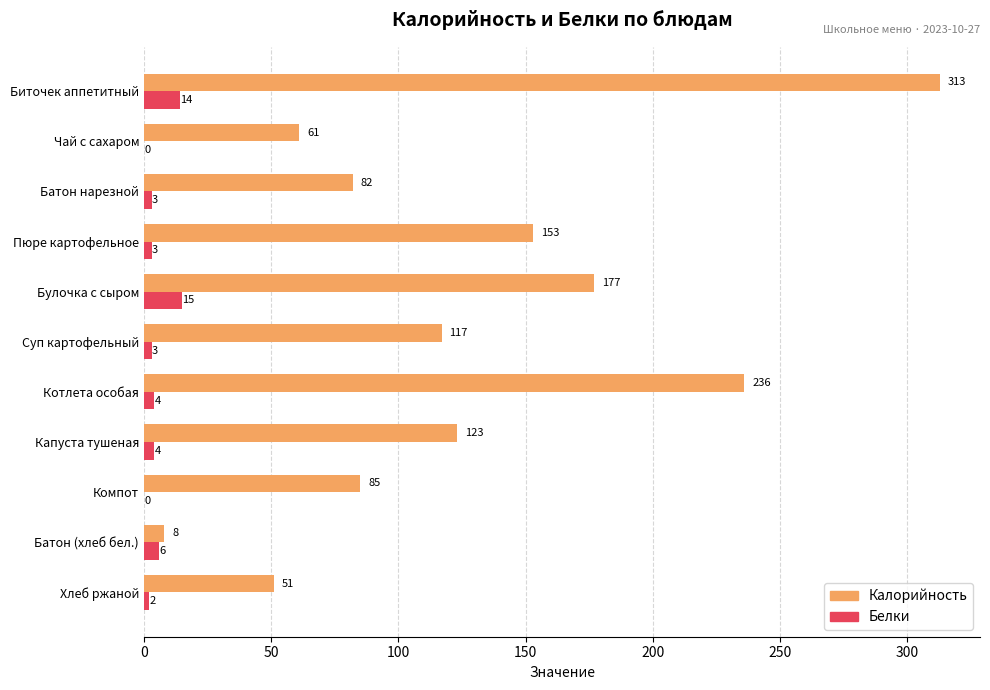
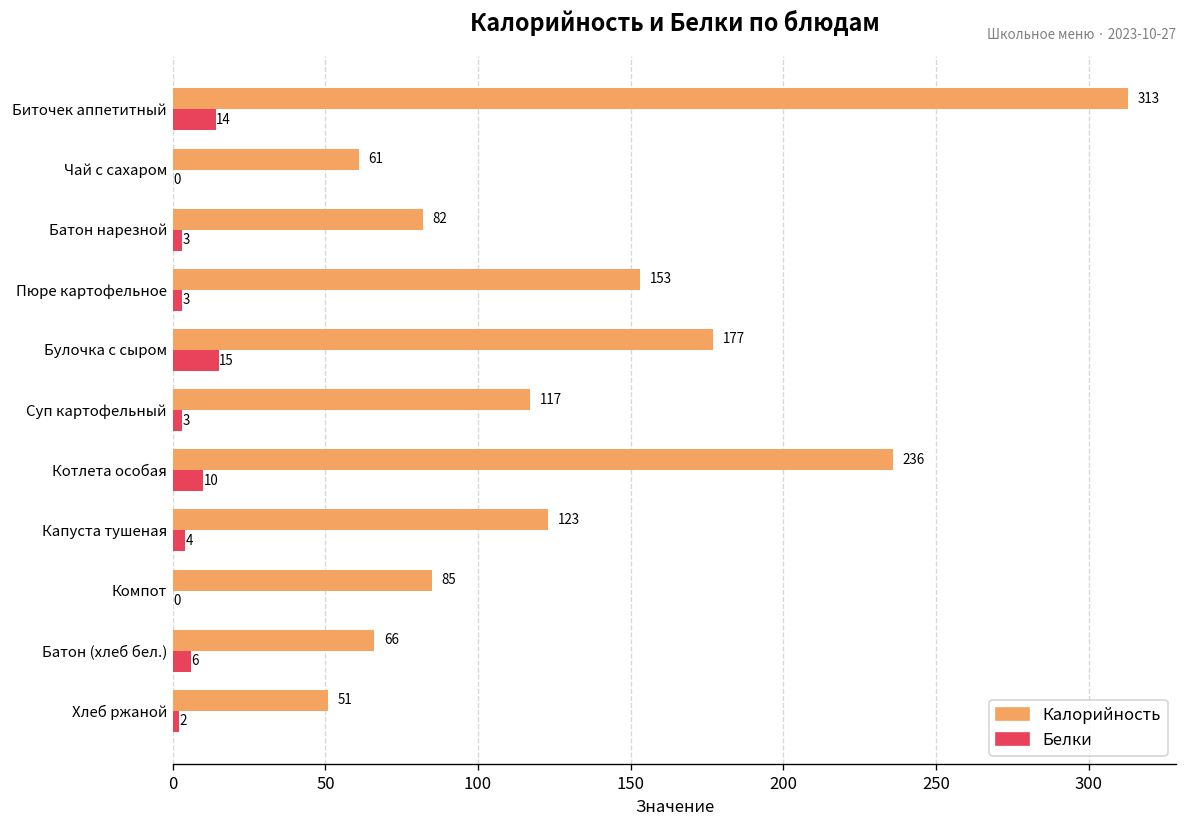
  {
    "Калорийность": {
      "Биточек аппетитный": 313,
      "Чай с сахаром": 61,
      "Батон нарезной": 82,
      "Пюре картофельное": 153,
      "Булочка с сыром": 177,
      "Суп картофельный": 117,
      "Котлета особая": 236,
      "Капуста тушеная": 123,
      "Компот": 85,
-     "Батон (хлеб бел.)": 8,
+     "Батон (хлеб бел.)": 66,
      "Хлеб ржаной": 51
    },
    "Белки": {
      "Биточек аппетитный": 14,
      "Чай с сахаром": 0,
      "Батон нарезной": 3,
      "Пюре картофельное": 3,
      "Булочка с сыром": 15,
      "Суп картофельный": 3,
-     "Котлета особая": 4,
+     "Котлета особая": 10,
      "Капуста тушеная": 4,
      "Компот": 0,
      "Батон (хлеб бел.)": 6,
      "Хлеб ржаной": 2
    }
  }
